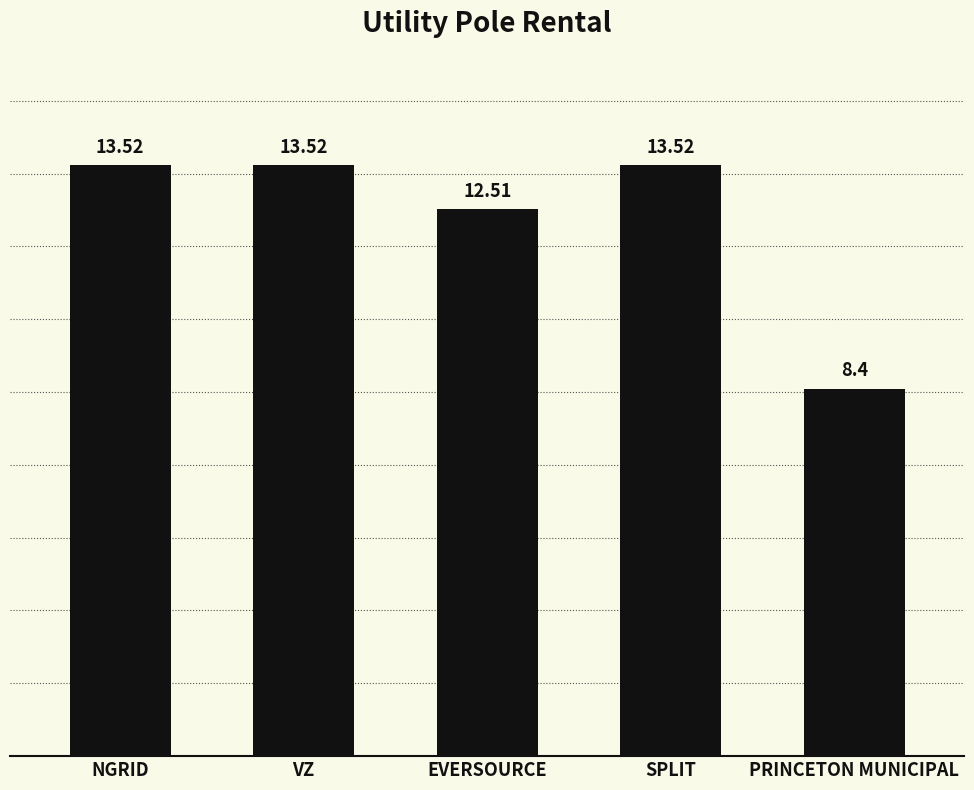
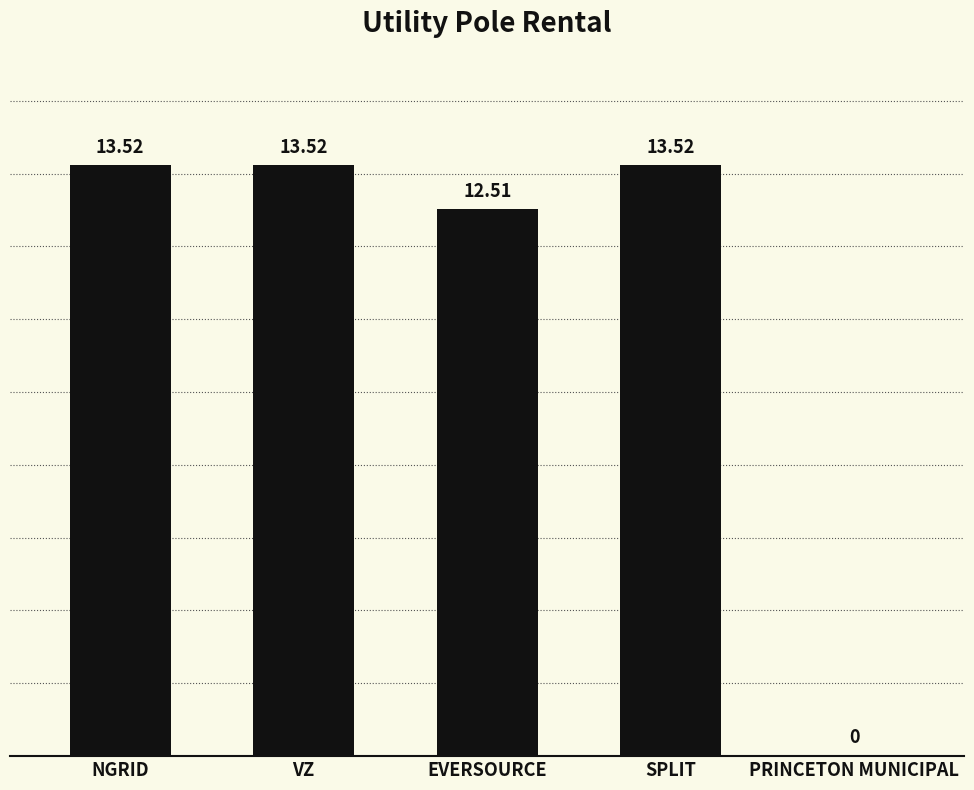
  {
    "NGRID": 13.52,
    "VZ": 13.52,
    "EVERSOURCE": 12.51,
    "SPLIT": 13.52,
-   "PRINCETON MUNICIPAL": 8.4
+   "PRINCETON MUNICIPAL": 0
  }
